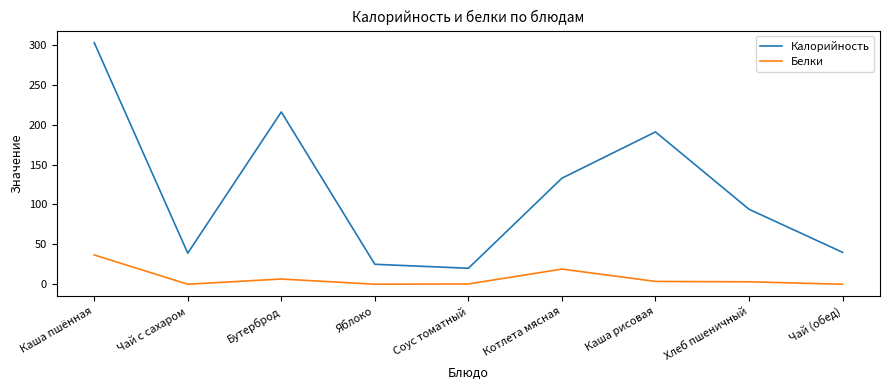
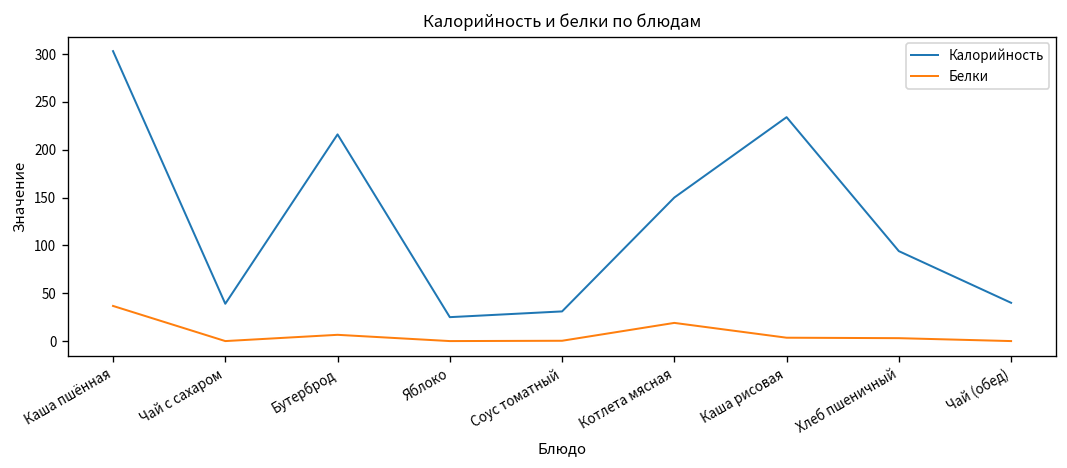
  {
    "Калорийность": {
      "Каша пшённая": 300,
      "Чай с сахаром": 40,
      "Бутерброд": 220,
      "Яблоко": 30,
-     "Соус томатный": 20,
-     "Котлета мясная": 130,
-     "Каша рисовая": 190,
+     "Соус томатный": 30,
+     "Котлета мясная": 150,
+     "Каша рисовая": 230,
      "Хлеб пшеничный": 90,
      "Чай (обед)": 40
    },
    "Белки": {
      "Каша пшённая": 40,
      "Чай с сахаром": 0,
      "Бутерброд": 10,
      "Яблоко": 0,
      "Соус томатный": 0,
      "Котлета мясная": 20,
      "Каша рисовая": 0,
      "Хлеб пшеничный": 0,
      "Чай (обед)": 0
    }
  }
